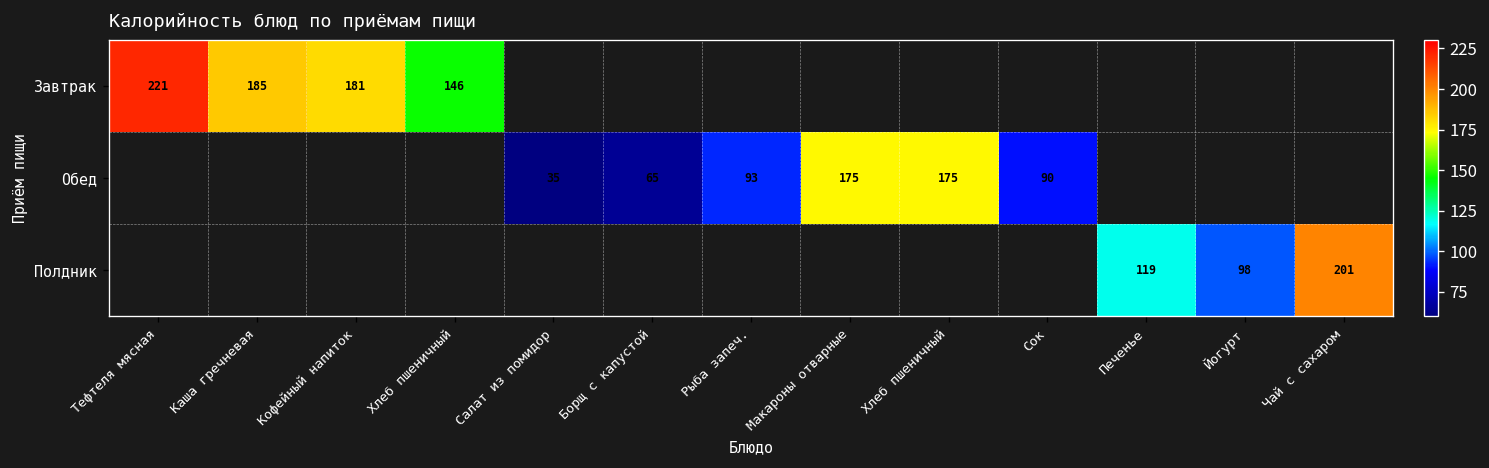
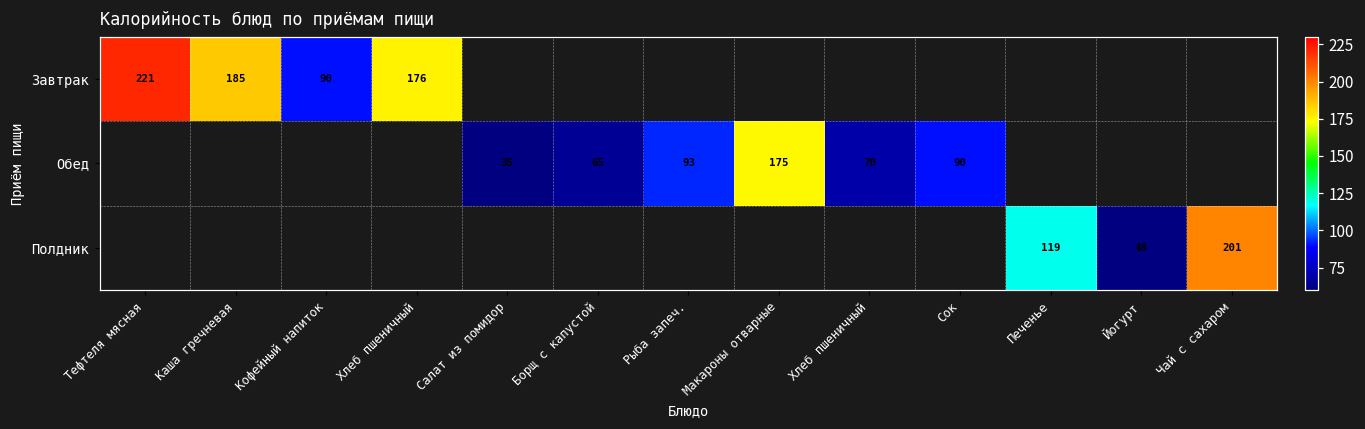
  {
    "Завтрак": {
      "Тефтеля мясная": 221,
      "Каша гречневая": 185,
-     "Кофейный напиток": 181,
-     "Хлеб пшеничный": 146
+     "Кофейный напиток": 90,
+     "Хлеб пшеничный": 176
    },
    "Обед": {
      "Салат из помидор": 35,
      "Борщ с капустой": 65,
      "Рыба запеч.": 93,
      "Макароны отварные": 175,
-     "Хлеб пшеничный": 175,
+     "Хлеб пшеничный": 70,
      "Сок": 90
    },
    "Полдник": {
      "Печенье": 119,
-     "Йогурт": 98,
+     "Йогурт": 48,
      "Чай с сахаром": 201
    }
  }
